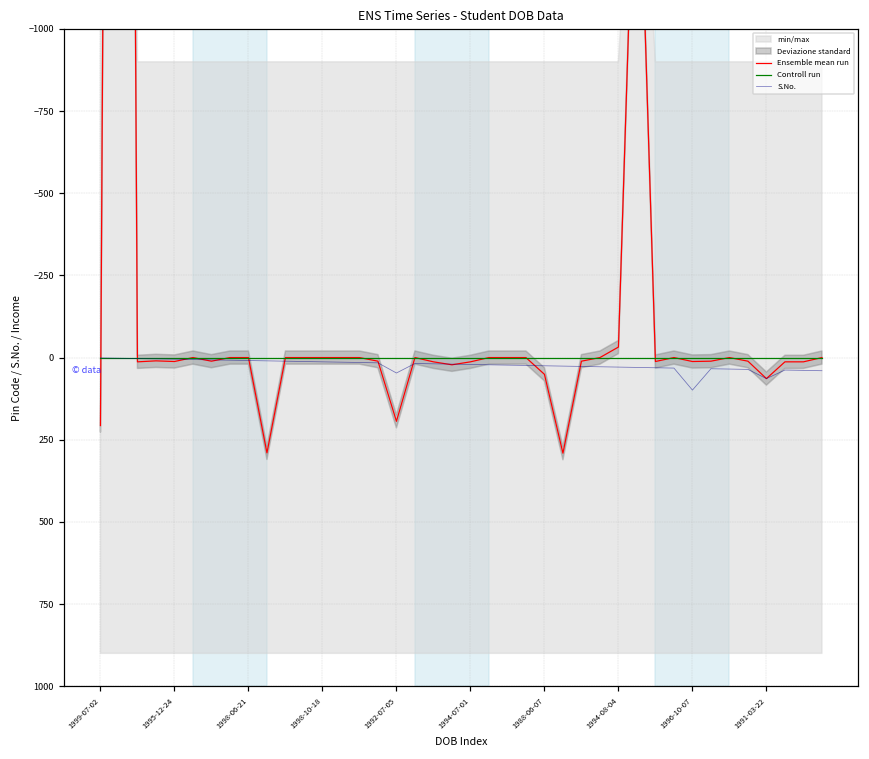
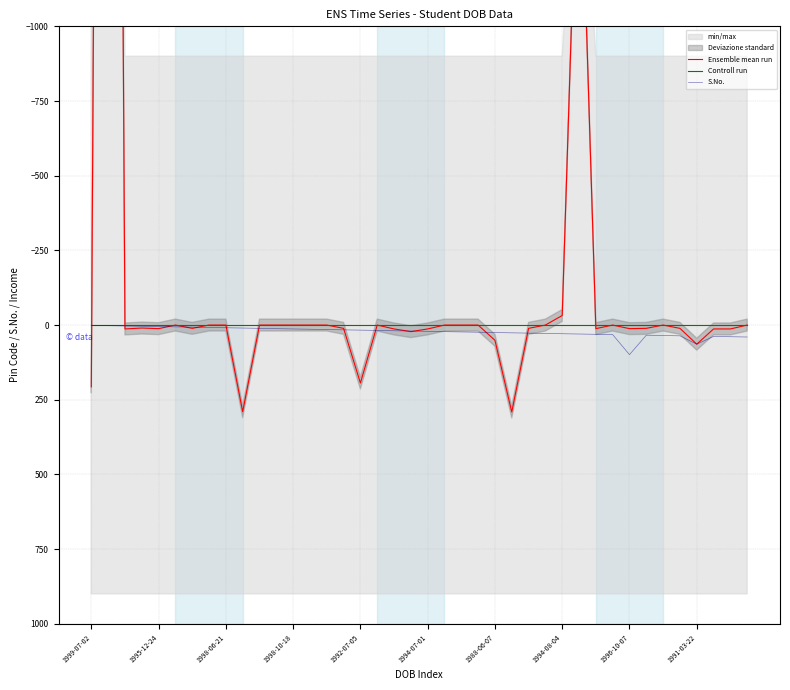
  {
    "Ensemble mean run": {
      "1999-07-02": 210,
      "1992-07-05": 190,
      "1988-06-07": 50,
      "1994-08-04": -30,
      "1996-10-07": 10
    },
    "Controll run": {
      "1992-07-05": 0,
      "1994-07-01": 0,
      "1988-06-07": 0,
      "1994-08-04": 0,
      "1996-10-07": 0,
      "1991-03-22": 0
    },
    "S.No.": {
      "1998-06-21": 10,
-     "1992-07-05": 50,
+     "1992-07-05": 20,
      "1988-06-07": 30,
      "1994-08-04": 30,
      "1996-10-07": 100
    }
  }
